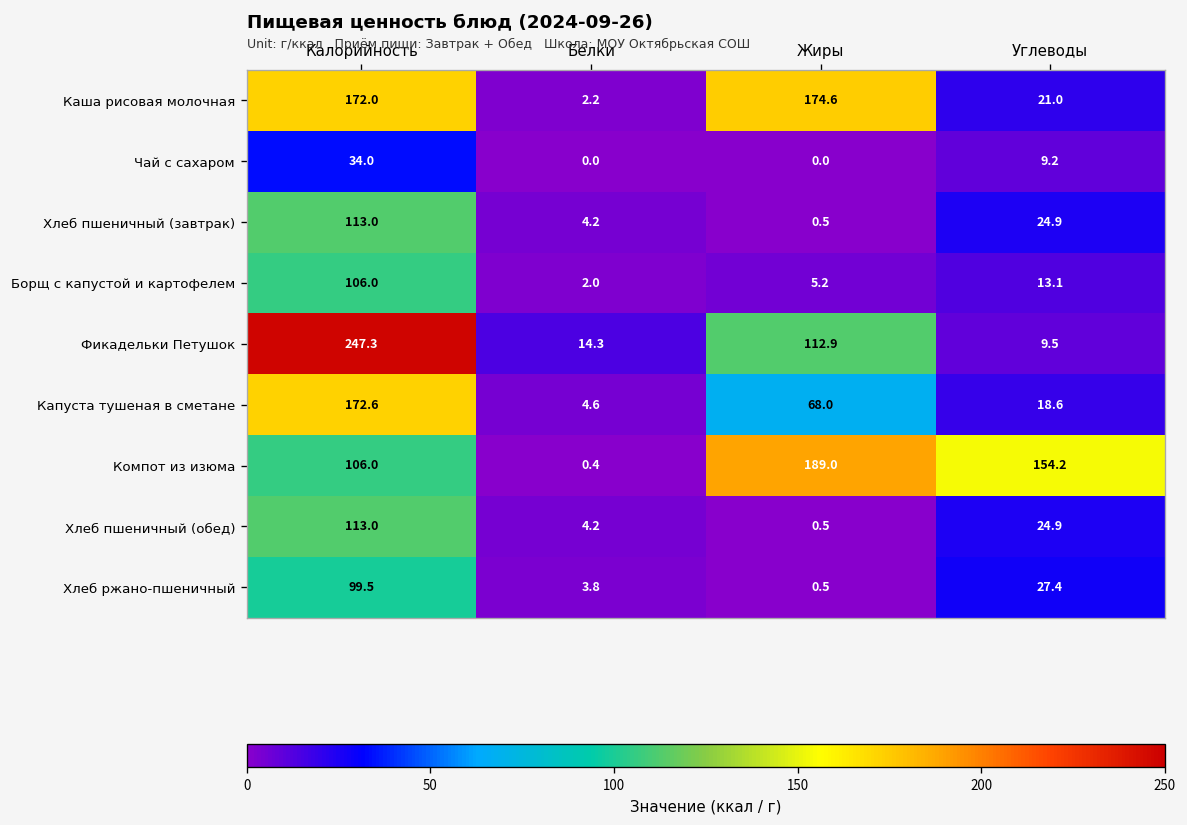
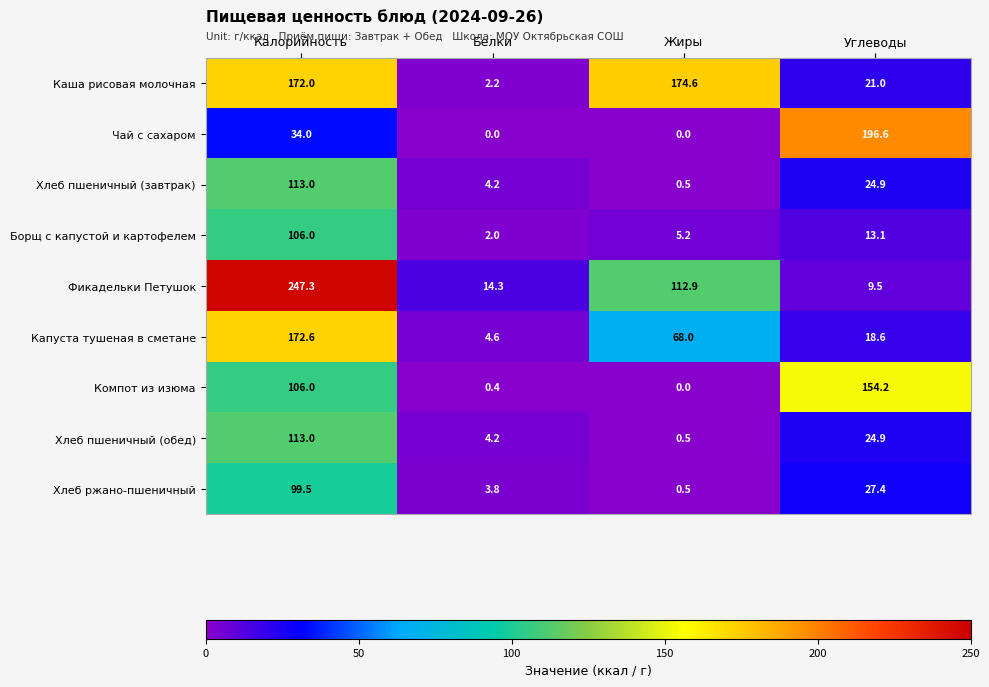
  {
    "Каша рисовая молочная": {
      "Калорийность": 172.0,
      "Белки": 2.2,
      "Жиры": 174.6,
      "Углеводы": 21.0
    },
    "Чай с сахаром": {
      "Калорийность": 34.0,
      "Белки": 0.0,
      "Жиры": 0.0,
-     "Углеводы": 9.2
+     "Углеводы": 196.6
    },
    "Хлеб пшеничный (завтрак)": {
      "Калорийность": 113.0,
      "Белки": 4.2,
      "Жиры": 0.5,
      "Углеводы": 24.9
    },
    "Борщ с капустой и картофелем": {
      "Калорийность": 106.0,
      "Белки": 2.0,
      "Жиры": 5.2,
      "Углеводы": 13.1
    },
    "Фикадельки Петушок": {
      "Калорийность": 247.3,
      "Белки": 14.3,
      "Жиры": 112.9,
      "Углеводы": 9.5
    },
    "Капуста тушеная в сметане": {
      "Калорийность": 172.6,
      "Белки": 4.6,
      "Жиры": 68.0,
      "Углеводы": 18.6
    },
    "Компот из изюма": {
      "Калорийность": 106.0,
      "Белки": 0.4,
-     "Жиры": 189.0,
+     "Жиры": 0.0,
      "Углеводы": 154.2
    },
    "Хлеб пшеничный (обед)": {
      "Калорийность": 113.0,
      "Белки": 4.2,
      "Жиры": 0.5,
      "Углеводы": 24.9
    },
    "Хлеб ржано-пшеничный": {
      "Калорийность": 99.5,
      "Белки": 3.8,
      "Жиры": 0.5,
      "Углеводы": 27.4
    }
  }
